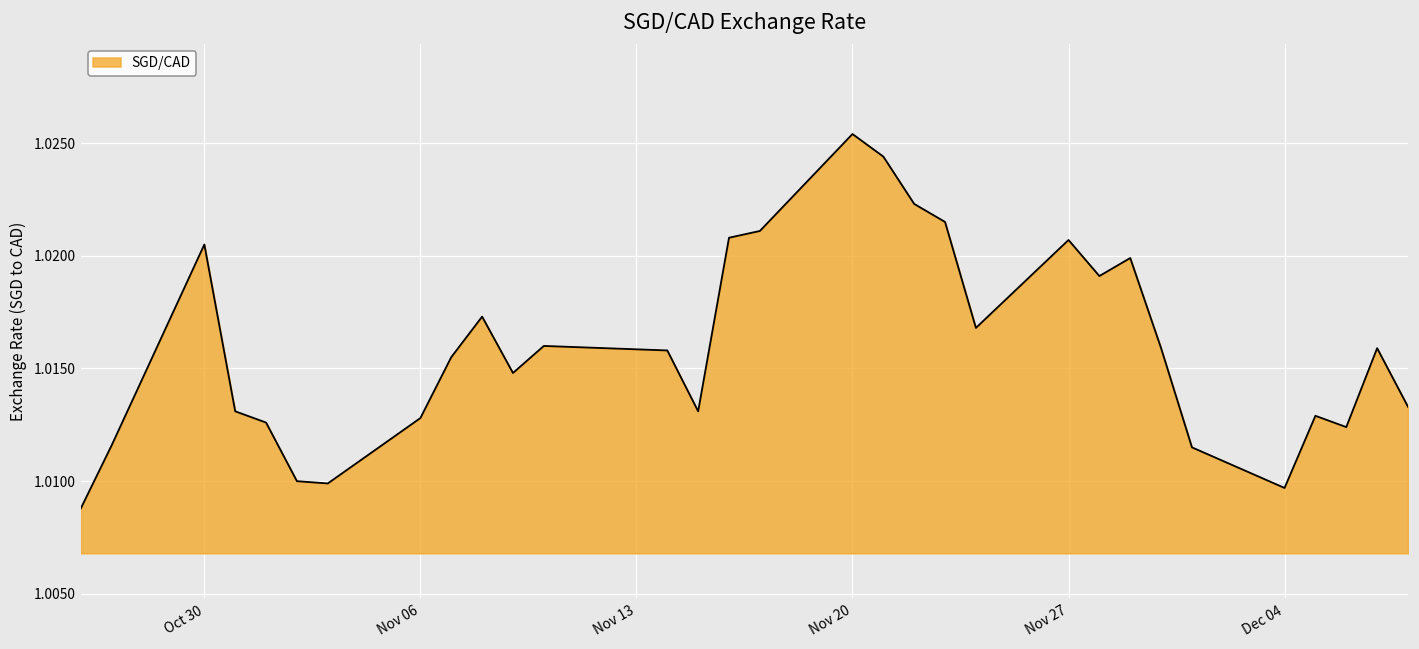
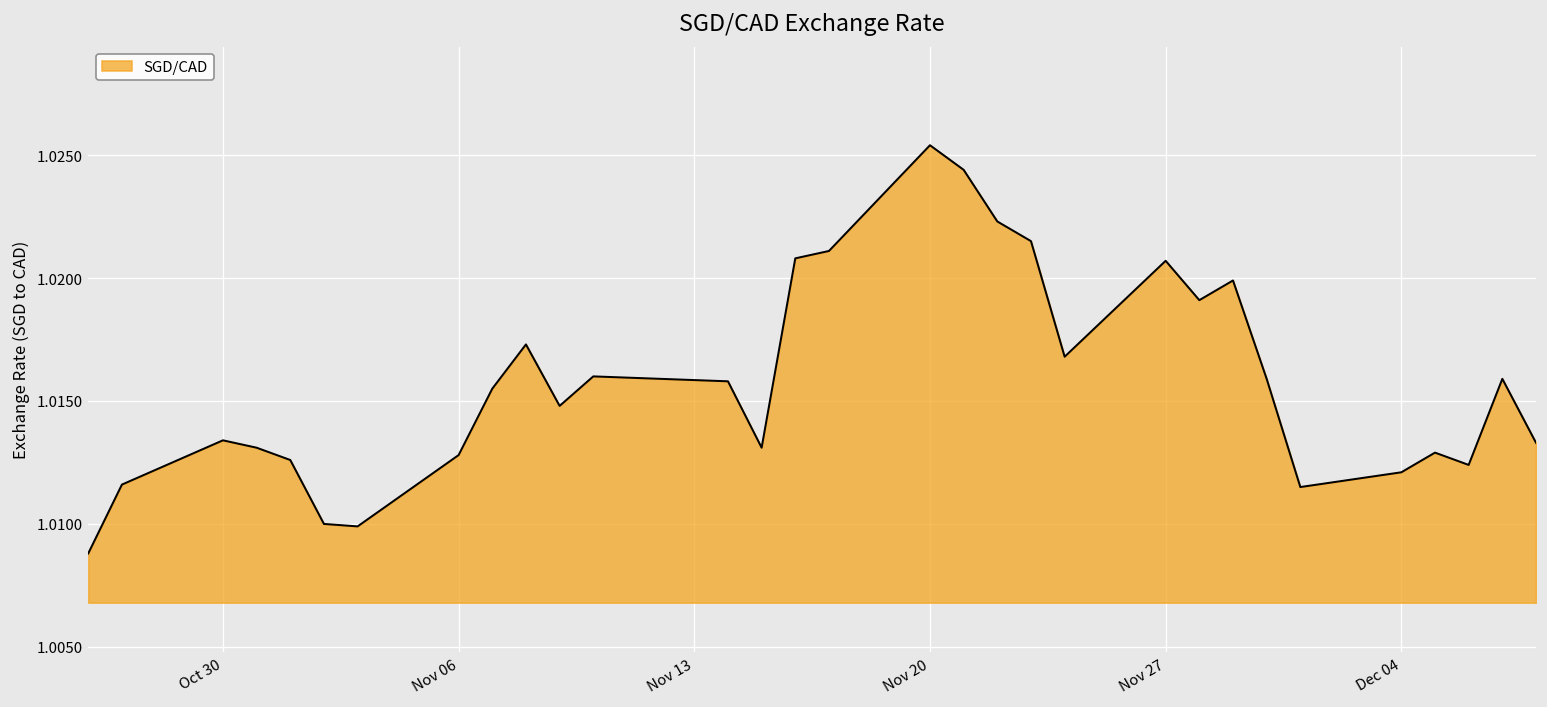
  {
-   "Oct 30": 1.0205,
+   "Oct 30": 1.0134,
    "Nov 06": 1.0128,
    "Nov 20": 1.0254,
    "Nov 27": 1.0207,
-   "Dec 04": 1.0097
+   "Dec 04": 1.0121
  }
